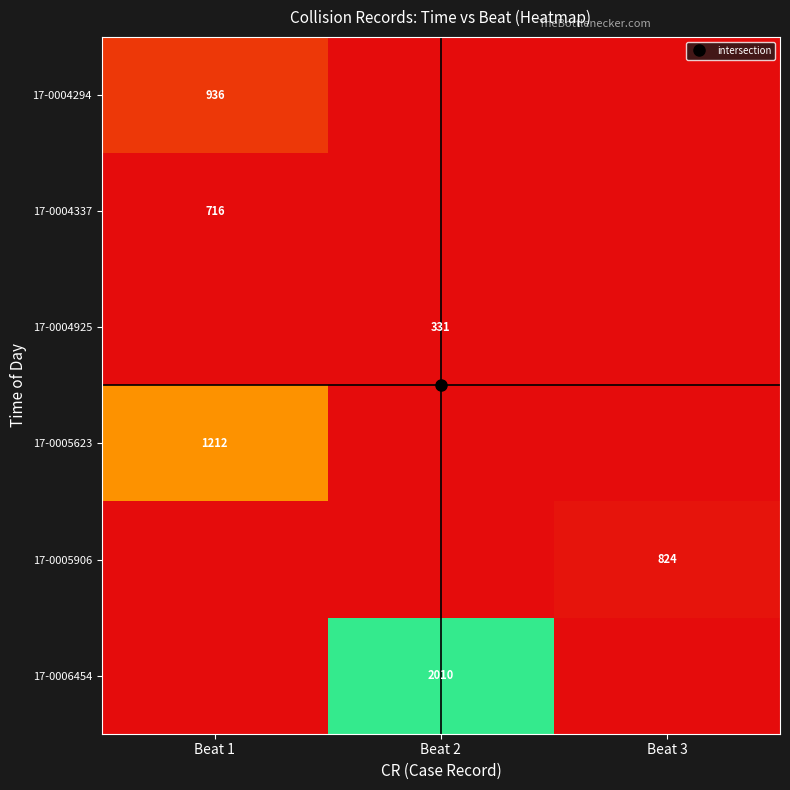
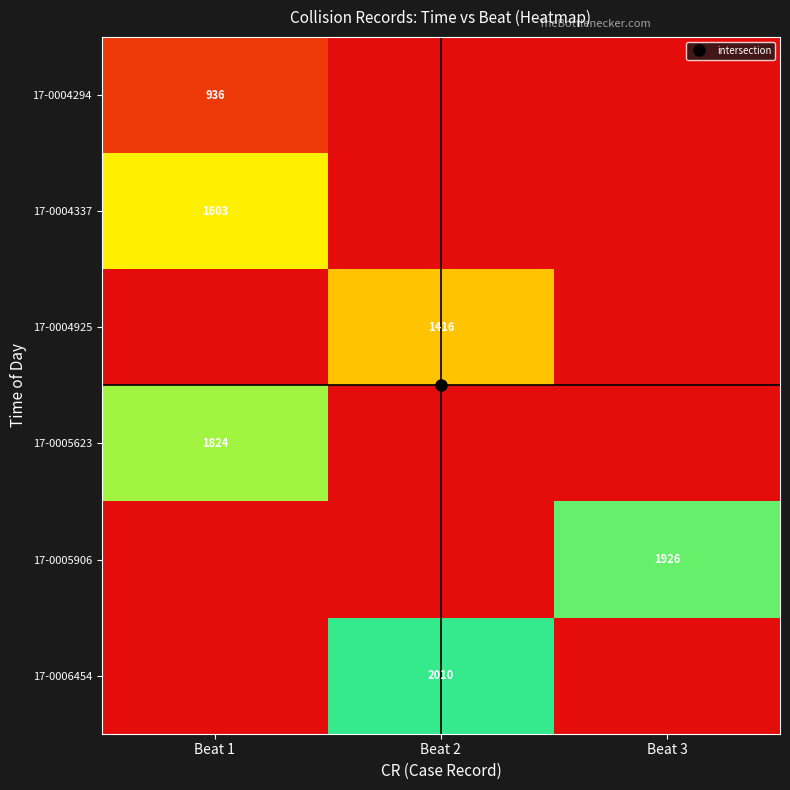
  {
    "17-0004294": {
      "Beat 1": 936
    },
    "17-0004337": {
-     "Beat 1": 716
+     "Beat 1": 1603
    },
    "17-0004925": {
-     "Beat 2": 331
+     "Beat 2": 1416
    },
    "17-0005623": {
-     "Beat 1": 1212
+     "Beat 1": 1824
    },
    "17-0005906": {
-     "Beat 3": 824
+     "Beat 3": 1926
    },
    "17-0006454": {
      "Beat 2": 2010
    }
  }
